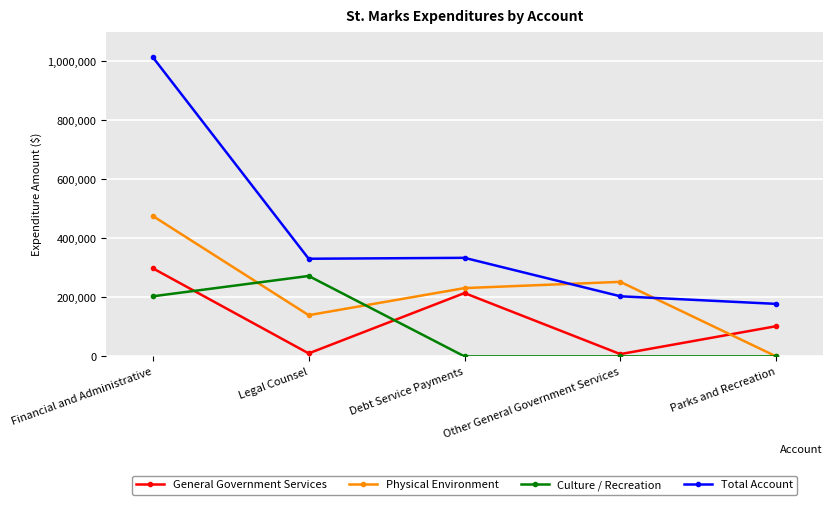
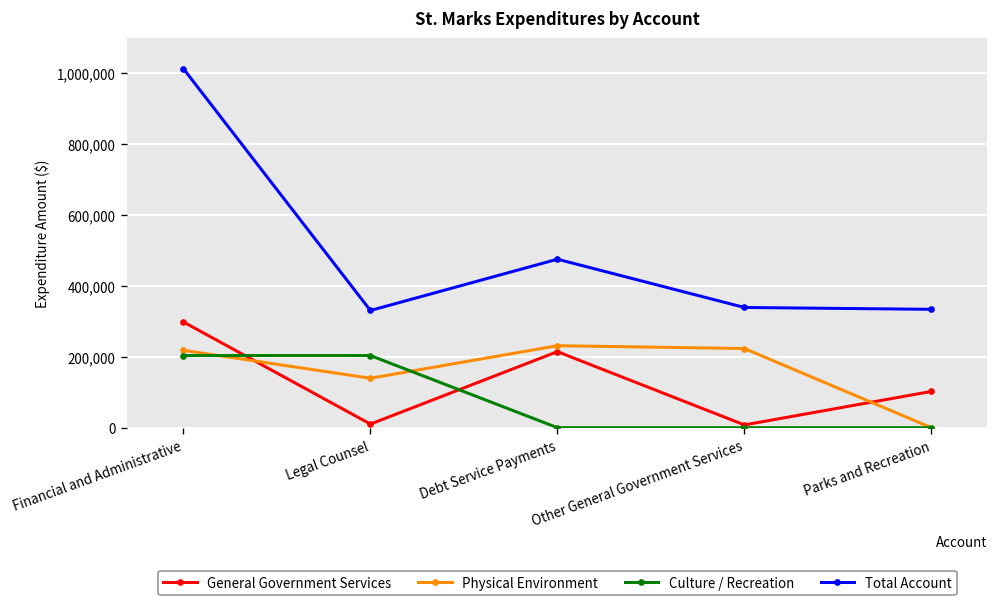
  {
    "General Government Services": {
      "Financial and Administrative": "300,000",
      "Legal Counsel": "10,000",
      "Debt Service Payments": "210,000",
      "Parks and Recreation": "100,000"
    },
    "Physical Environment": {
-     "Financial and Administrative": "480,000",
+     "Financial and Administrative": "220,000",
      "Legal Counsel": "140,000",
      "Debt Service Payments": "230,000",
-     "Other General Government Services": "250,000"
+     "Other General Government Services": "220,000"
    },
    "Culture / Recreation": {
      "Financial and Administrative": "200,000",
-     "Legal Counsel": "270,000",
+     "Legal Counsel": "200,000",
      "Debt Service Payments": "0"
    },
    "Total Account": {
      "Financial and Administrative": "1,010,000",
      "Legal Counsel": "330,000",
-     "Debt Service Payments": "330,000",
-     "Other General Government Services": "200,000",
-     "Parks and Recreation": "180,000"
+     "Debt Service Payments": "480,000",
+     "Other General Government Services": "340,000",
+     "Parks and Recreation": "330,000"
    }
  }
